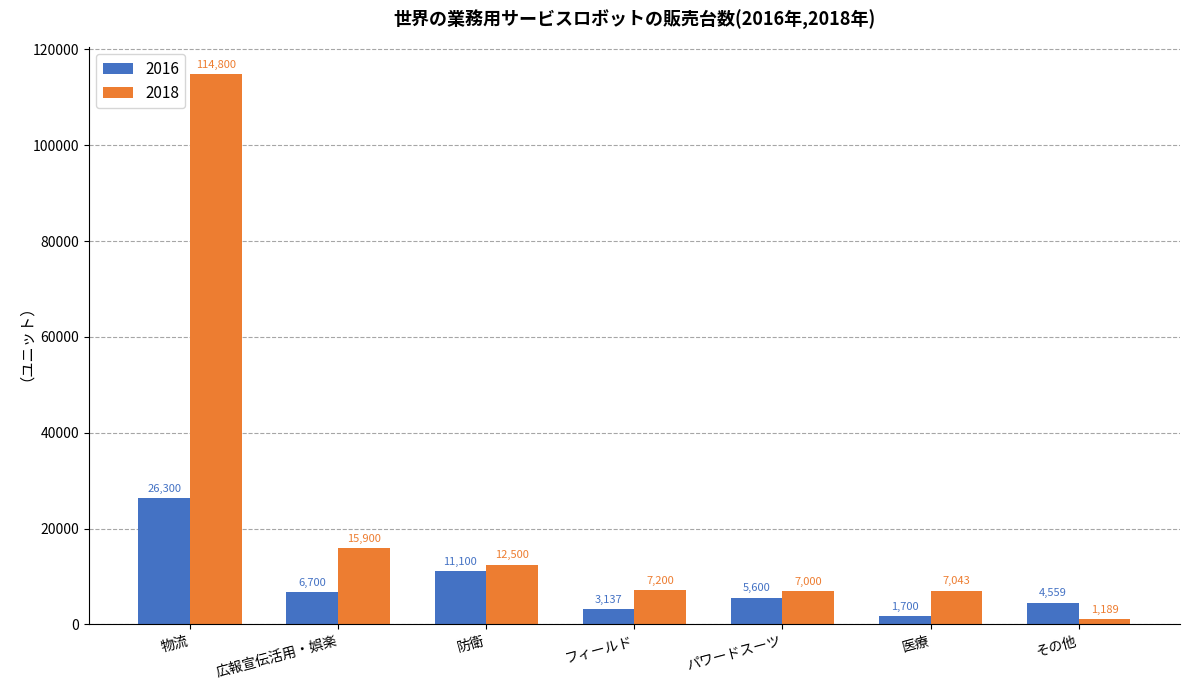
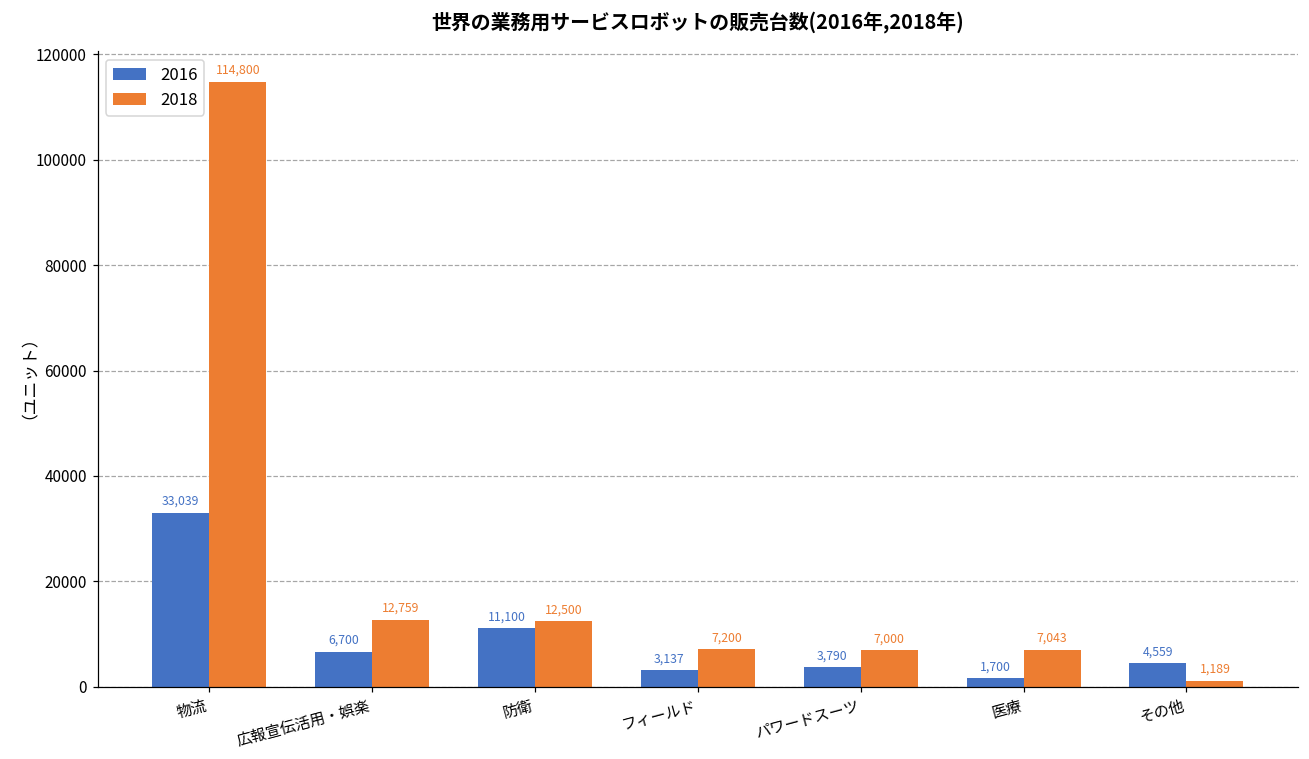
  {
    "2016": {
-     "物流": "26,300",
+     "物流": "33,039",
      "広報宣伝活用・娯楽": "6,700",
      "防衛": "11,100",
      "フィールド": "3,137",
-     "パワードスーツ": "5,600",
+     "パワードスーツ": "3,790",
      "医療": "1,700",
      "その他": "4,559"
    },
    "2018": {
      "物流": "114,800",
-     "広報宣伝活用・娯楽": "15,900",
+     "広報宣伝活用・娯楽": "12,759",
      "防衛": "12,500",
      "フィールド": "7,200",
      "パワードスーツ": "7,000",
      "医療": "7,043",
      "その他": "1,189"
    }
  }
